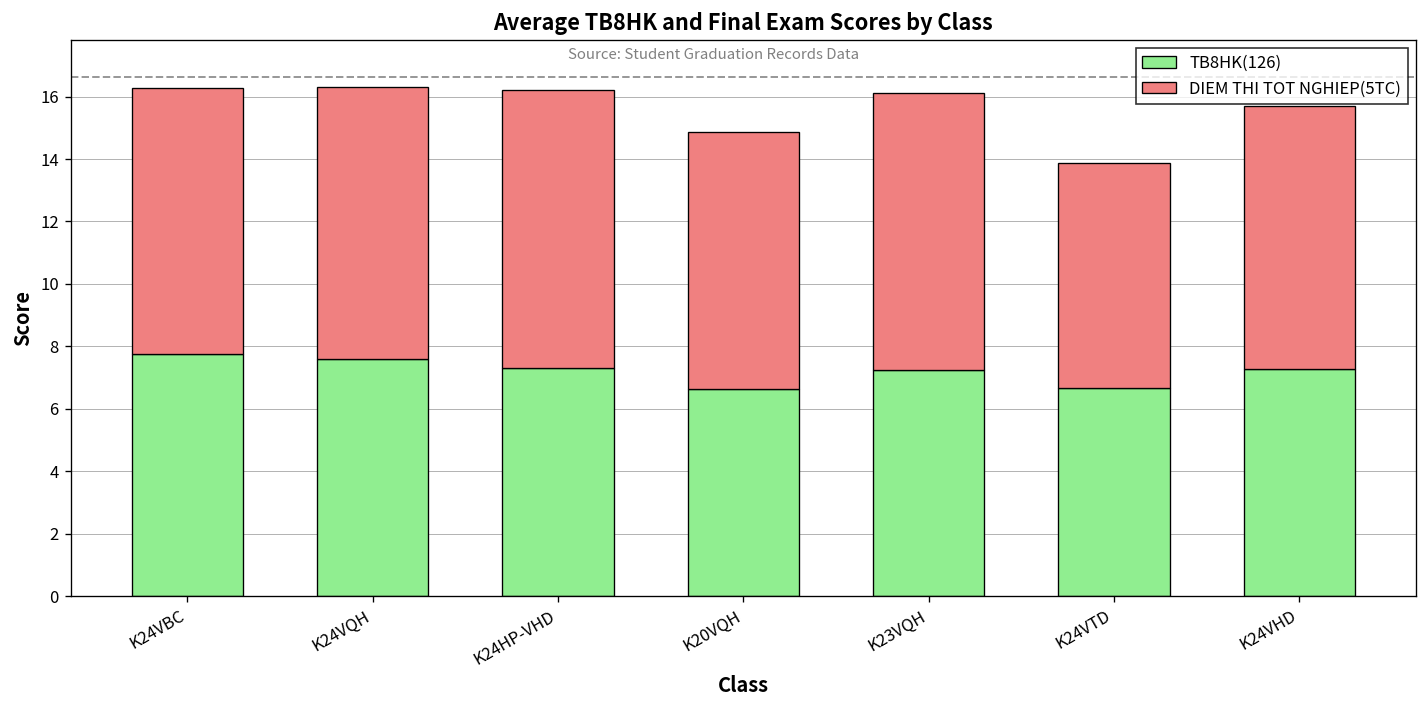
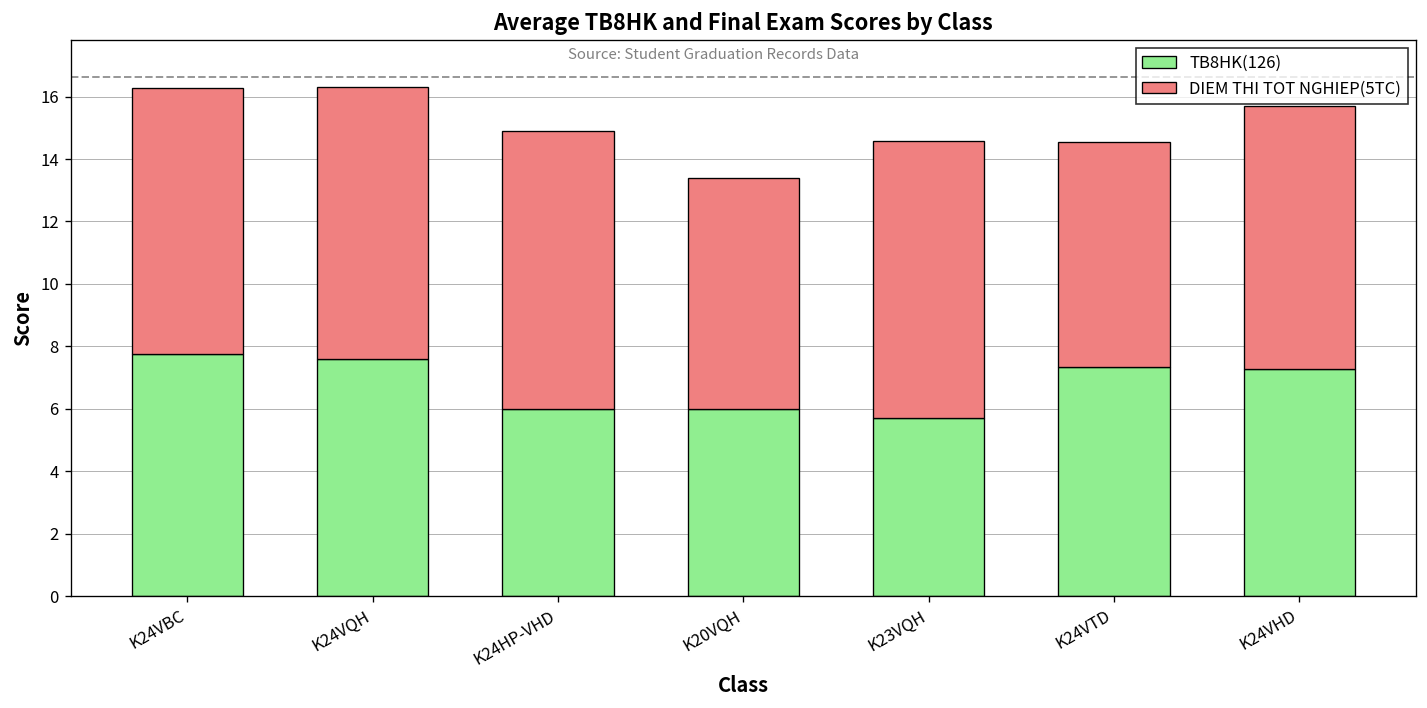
  {
    "TB8HK(126)": {
      "K24VBC": 7.8,
      "K24VQH": 7.6,
-     "K24HP-VHD": 7.3,
-     "K20VQH": 6.7,
-     "K23VQH": 7.3,
-     "K24VTD": 6.7,
+     "K24HP-VHD": 6.0,
+     "K20VQH": 6.0,
+     "K23VQH": 5.7,
+     "K24VTD": 7.4,
      "K24VHD": 7.3
    },
    "DIEM THI TOT NGHIEP(5TC)": {
      "K24VBC": 8.5,
      "K24VQH": 8.7,
      "K24HP-VHD": 8.9,
-     "K20VQH": 8.2,
+     "K20VQH": 7.4,
      "K23VQH": 8.9,
      "K24VTD": 7.2,
      "K24VHD": 8.4
    }
  }
